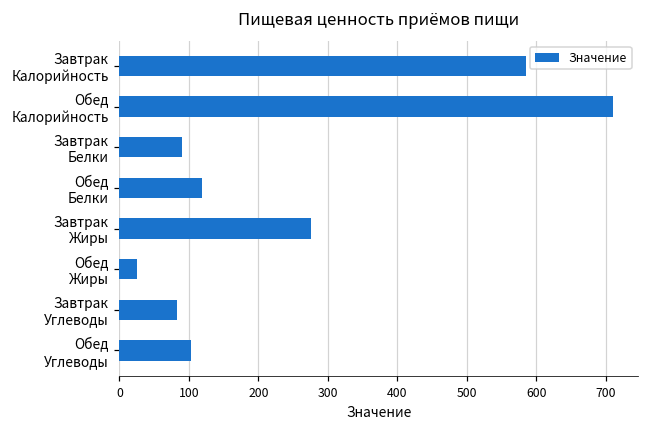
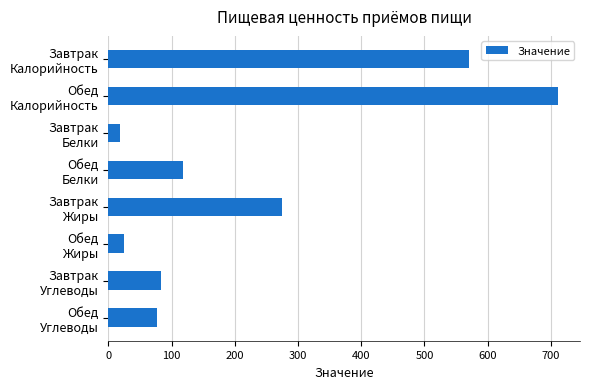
  {
-   "Завтрак Калорийность": 590,
+   "Завтрак Калорийность": 570,
    "Обед Калорийность": 710,
-   "Завтрак Белки": 90,
+   "Завтрак Белки": 20,
    "Обед Белки": 120,
    "Завтрак Жиры": 280,
    "Обед Жиры": 30,
    "Завтрак Углеводы": 80,
-   "Обед Углеводы": 100
+   "Обед Углеводы": 80
  }
